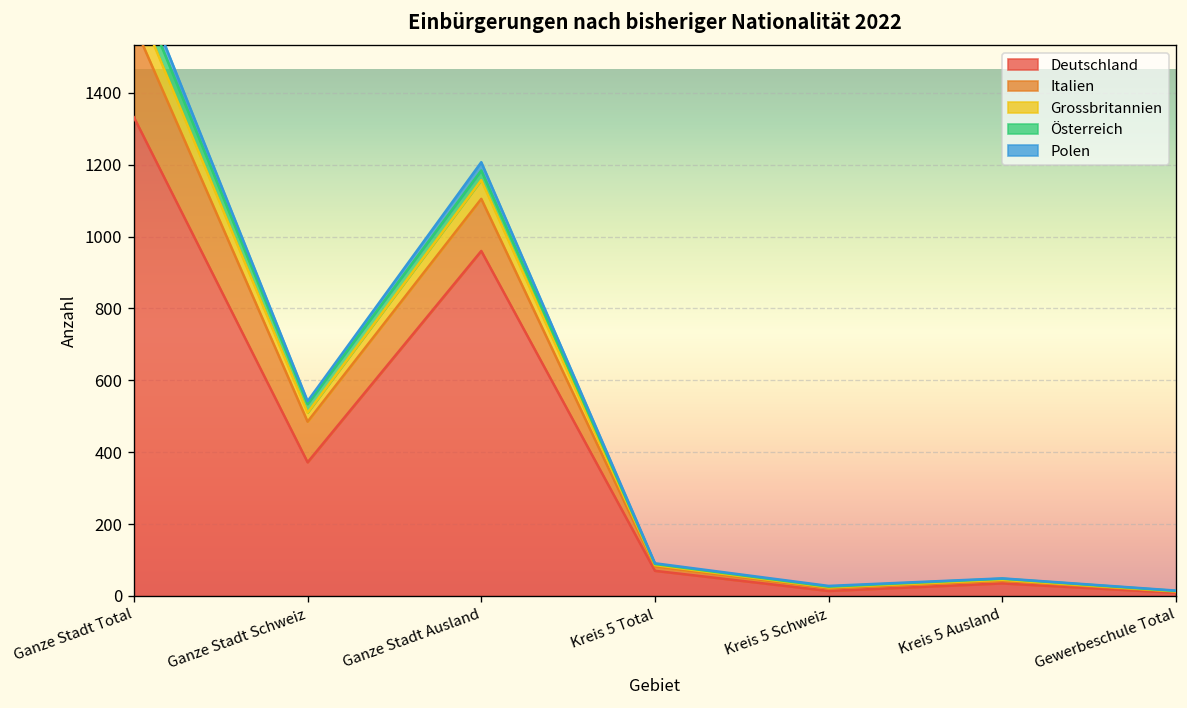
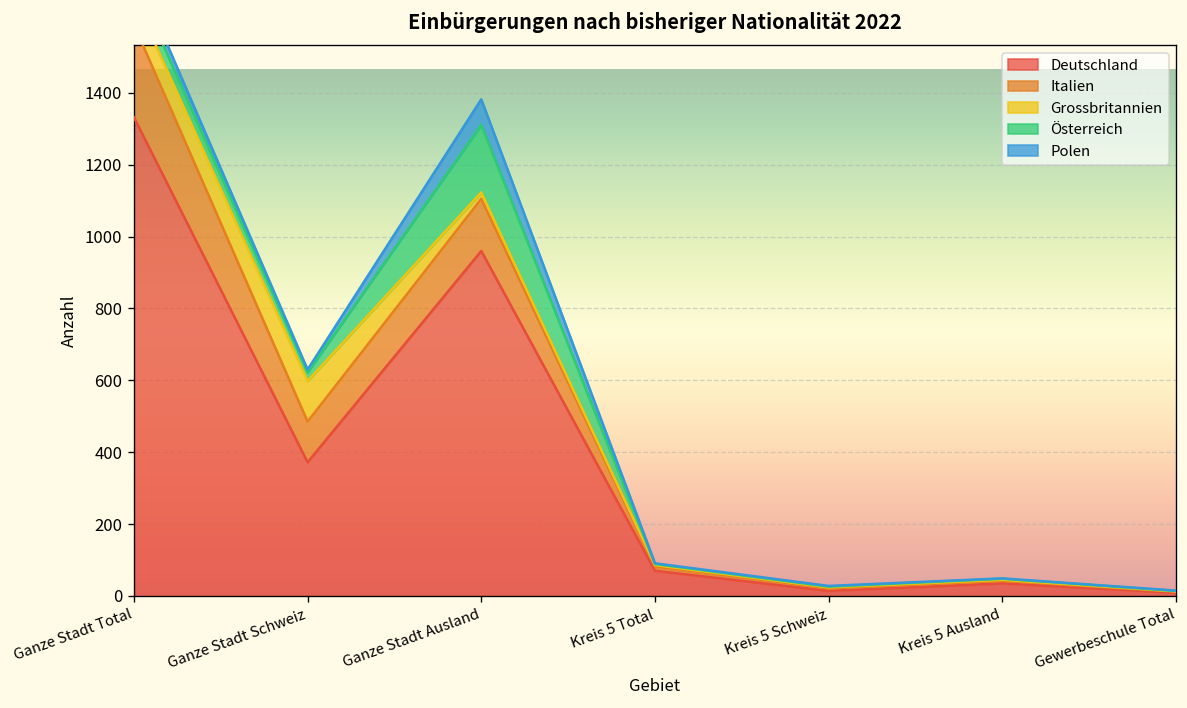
  {
    "Grossbritannien": {
-     "Ganze Stadt Schweiz": 30,
-     "Ganze Stadt Ausland": 50
+     "Ganze Stadt Schweiz": 110,
+     "Ganze Stadt Ausland": 20
    },
    "Österreich": {
-     "Ganze Stadt Ausland": 30
+     "Ganze Stadt Ausland": 190
    },
    "Polen": {
-     "Ganze Stadt Ausland": 20
+     "Ganze Stadt Ausland": 70
    }
  }
